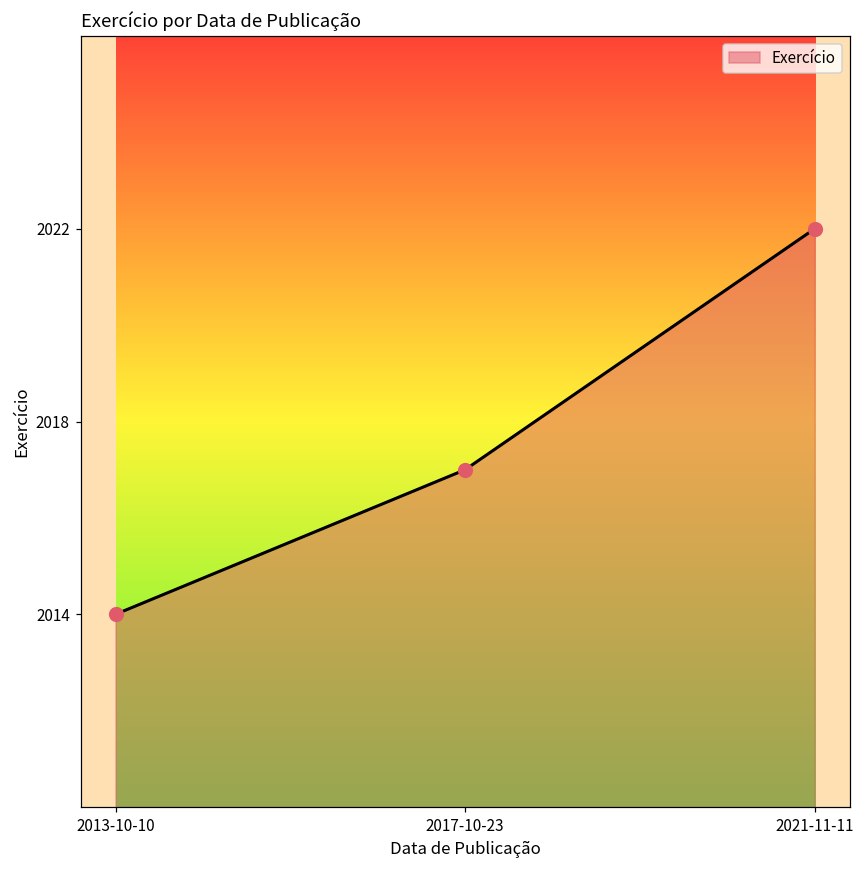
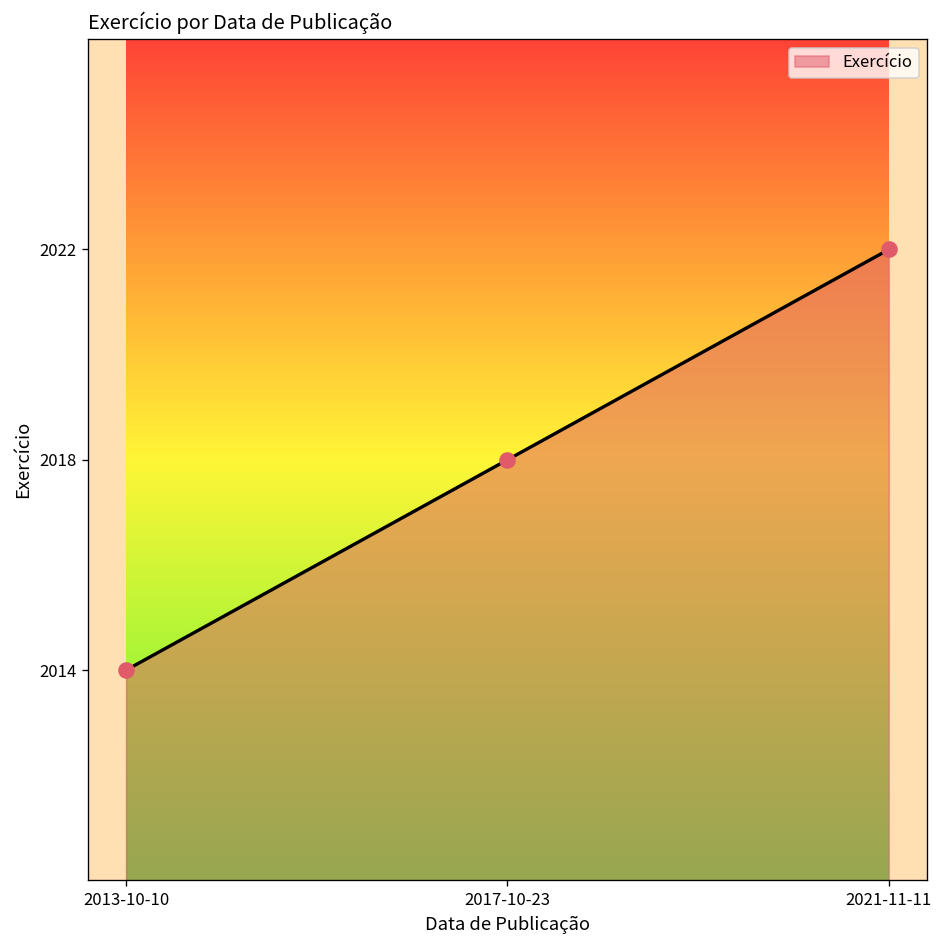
  {
    "2013-10-10": 2014,
-   "2017-10-23": 2017,
+   "2017-10-23": 2018,
    "2021-11-11": 2022
  }
